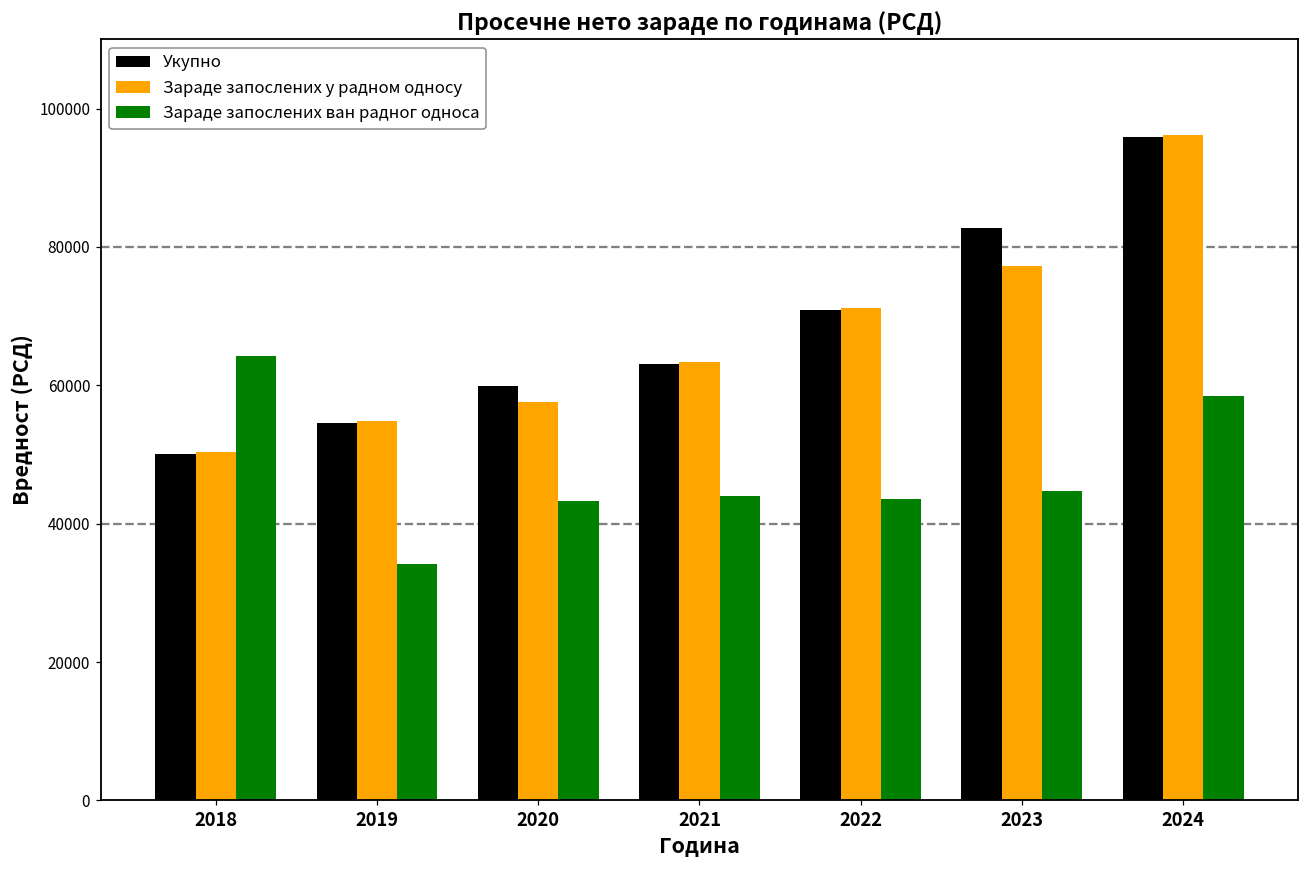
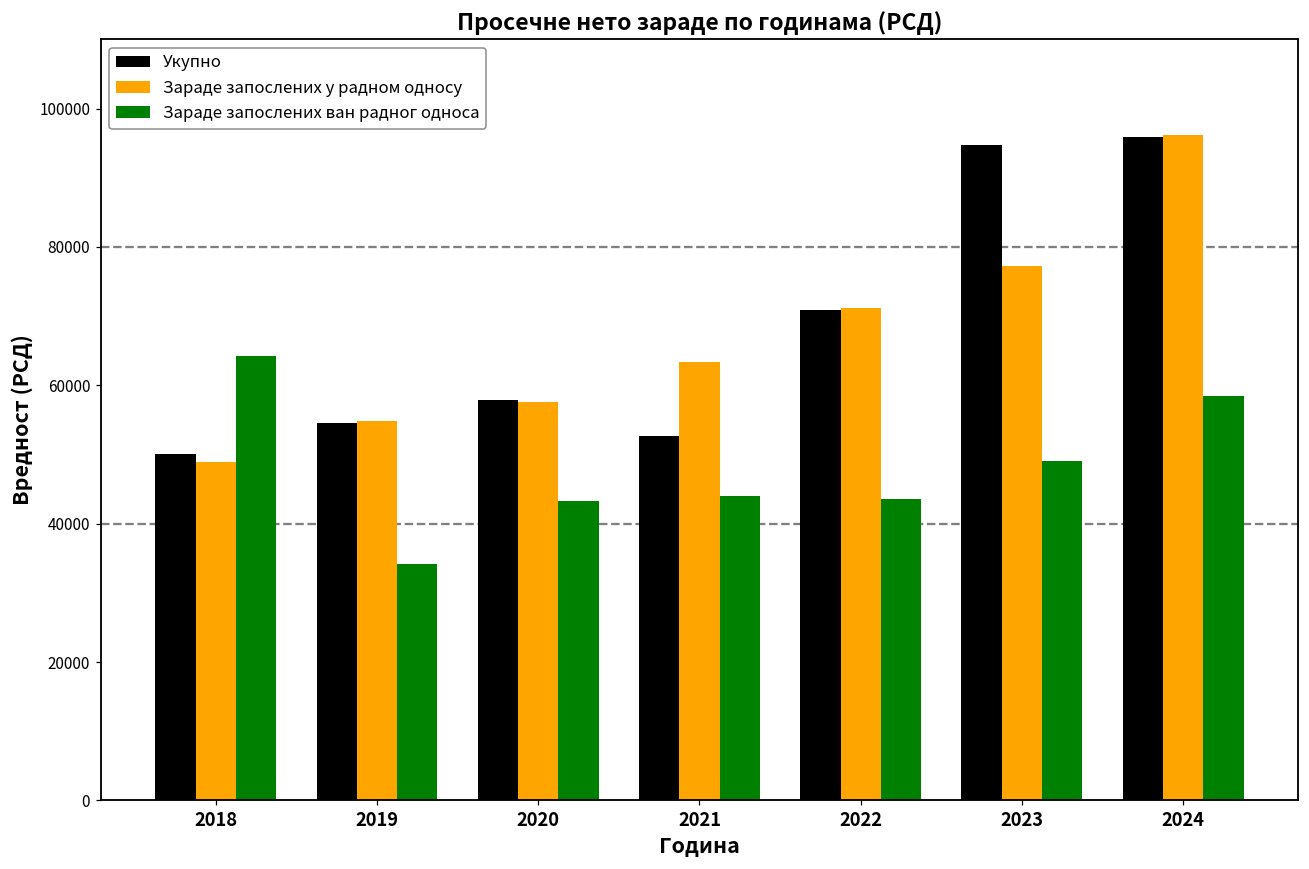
  {
    "Укупно": {
      "2018": 50000,
      "2019": 55000,
-     "2020": 60000,
-     "2021": 63000,
+     "2020": 58000,
+     "2021": 53000,
      "2022": 71000,
-     "2023": 83000,
+     "2023": 95000,
      "2024": 96000
    },
    "Зараде запослених у радном односу": {
-     "2018": 50000,
+     "2018": 49000,
      "2019": 55000,
      "2020": 58000,
      "2021": 63000,
      "2022": 71000,
      "2023": 77000,
      "2024": 96000
    },
    "Зараде запослених ван радног односа": {
      "2018": 64000,
      "2019": 34000,
      "2020": 43000,
      "2021": 44000,
      "2022": 44000,
-     "2023": 45000,
+     "2023": 49000,
      "2024": 59000
    }
  }
